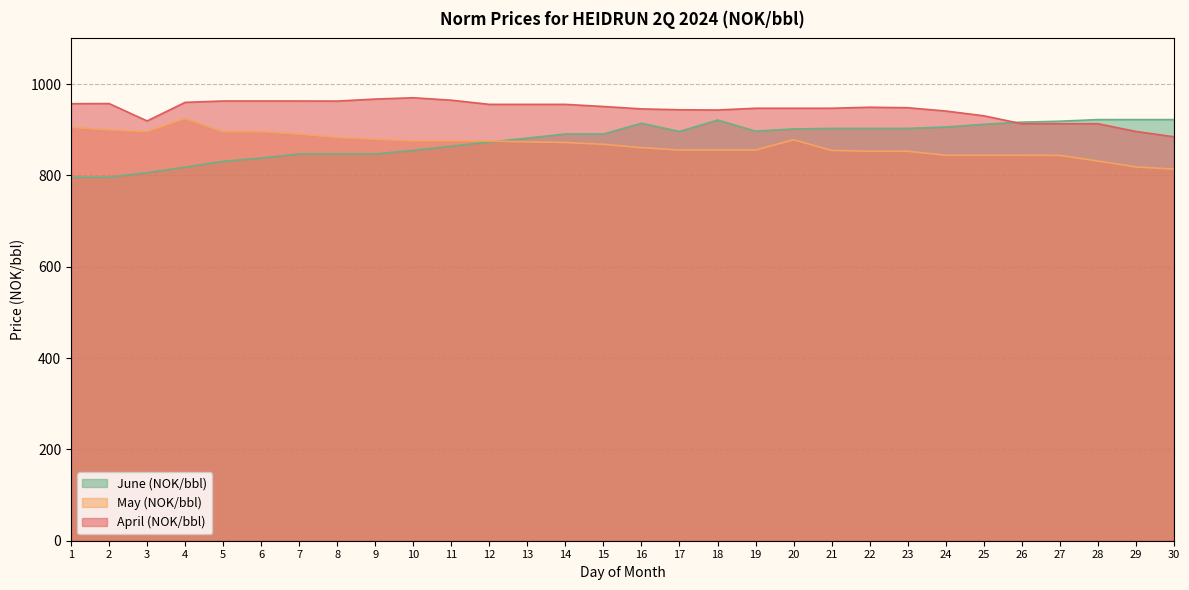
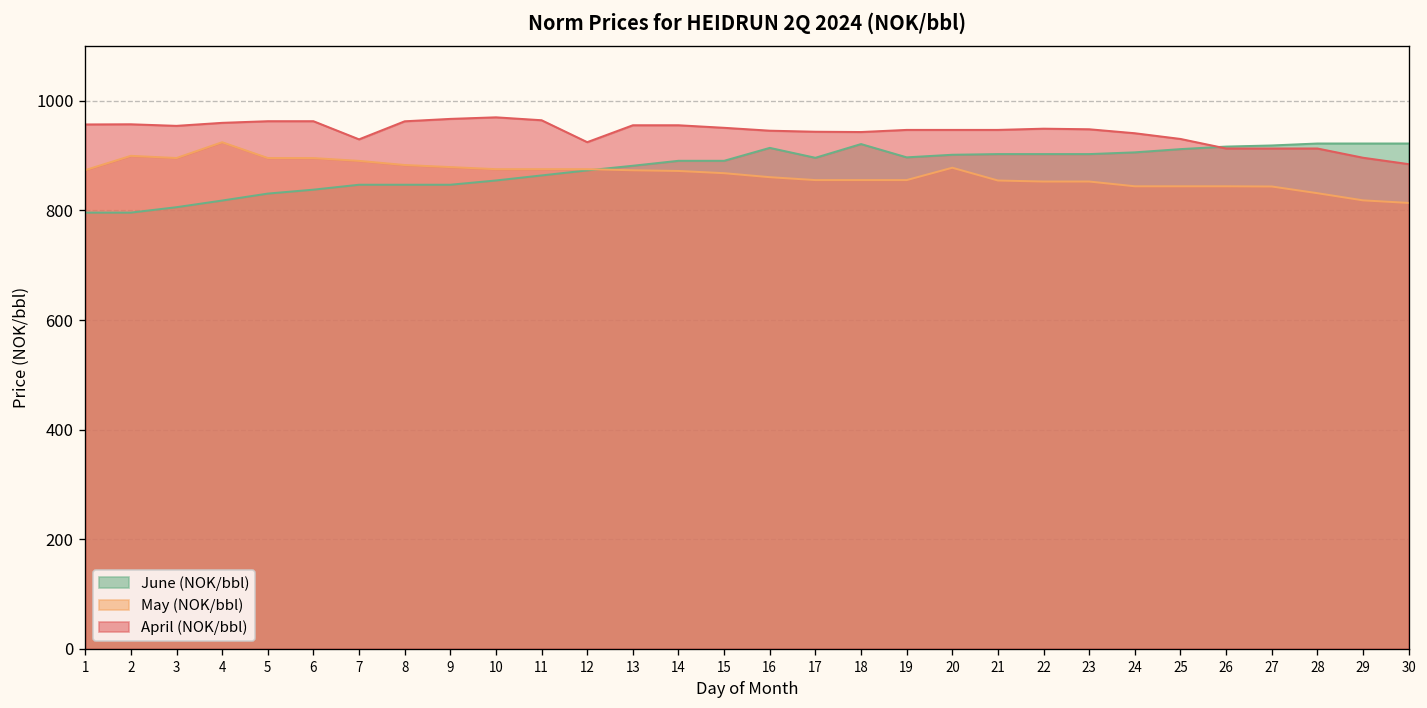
  {
    "June (NOK/bbl)": {
      "1": 800,
      "2": 800,
      "3": 810,
      "4": 820,
      "5": 830,
      "6": 840,
      "7": 850,
      "8": 850,
      "9": 850,
      "10": 850,
      "11": 860,
      "13": 880,
      "14": 890,
      "15": 890,
      "16": 910,
      "17": 900,
      "18": 920,
      "19": 900,
      "20": 900,
      "21": 900,
      "22": 900,
      "23": 900,
      "24": 910,
      "25": 910,
      "28": 920,
      "29": 920,
      "30": 920
    },
    "May (NOK/bbl)": {
-     "1": 910,
+     "1": 870,
      "2": 900,
      "3": 900,
      "4": 920,
      "5": 900,
      "6": 900,
      "7": 890,
      "8": 880,
      "9": 880,
      "10": 880,
      "11": 880,
      "13": 870,
      "14": 870,
      "15": 870,
      "16": 860,
      "17": 860,
      "18": 860,
      "19": 860,
      "20": 880,
      "21": 850,
      "22": 850,
      "23": 850,
      "24": 840,
      "25": 840,
      "26": 840,
      "27": 840,
      "28": 830,
      "29": 820,
      "30": 810
    },
    "April (NOK/bbl)": {
      "1": 960,
      "2": 960,
-     "3": 920,
+     "3": 950,
      "4": 960,
      "5": 960,
      "6": 960,
-     "7": 960,
+     "7": 930,
      "8": 960,
      "9": 970,
      "10": 970,
      "11": 960,
-     "12": 960,
+     "12": 920,
      "13": 960,
      "14": 960,
      "15": 950,
      "16": 950,
      "17": 940,
      "18": 940,
      "19": 950,
      "20": 950,
      "21": 950,
      "22": 950,
      "23": 950,
      "24": 940,
      "25": 930,
      "28": 910,
      "29": 900,
      "30": 880
    }
  }
